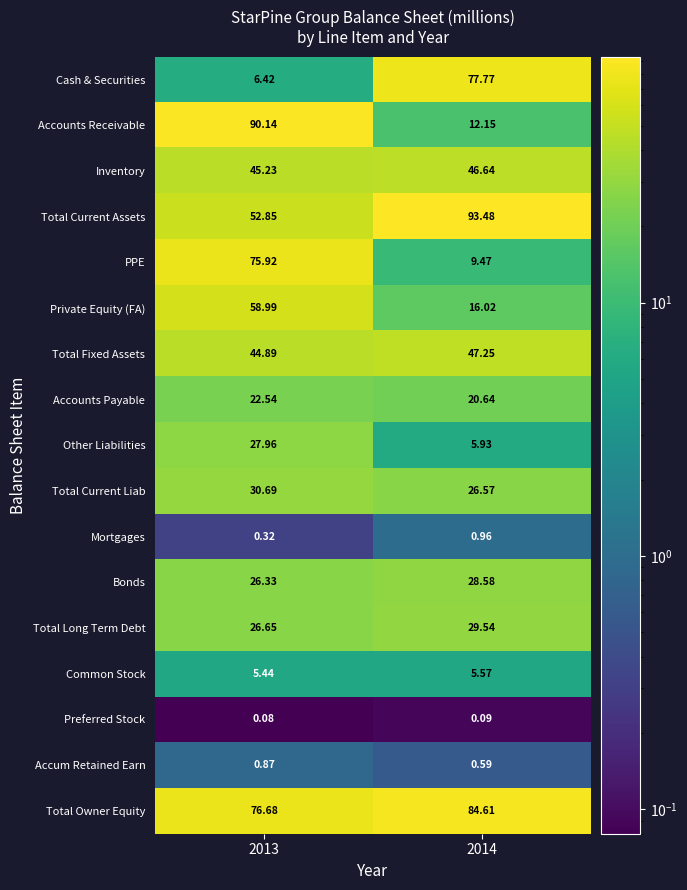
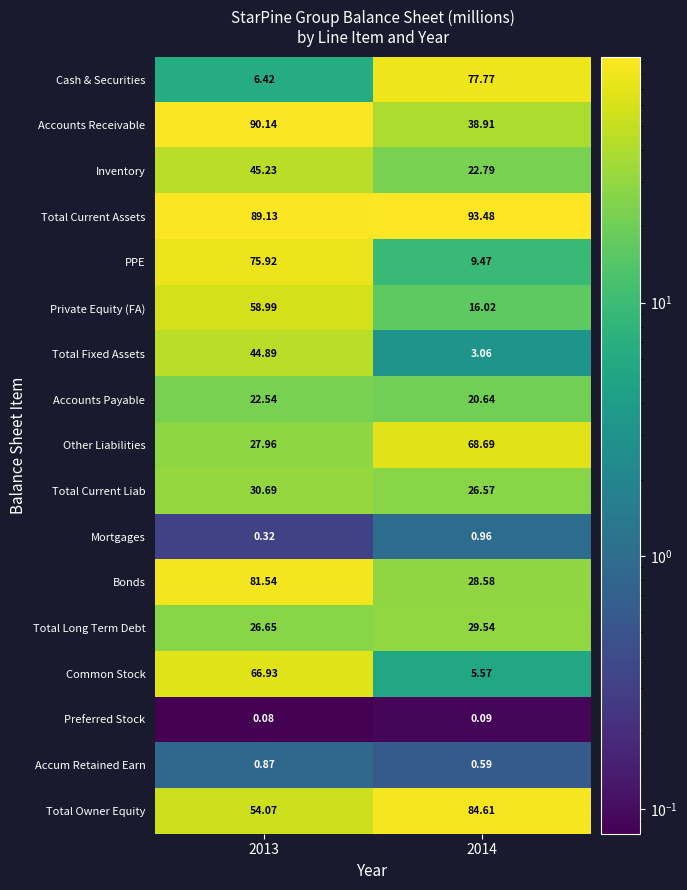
  {
    "Cash & Securities": {
      "2013": 6.42,
      "2014": 77.77
    },
    "Accounts Receivable": {
      "2013": 90.14,
-     "2014": 12.15
+     "2014": 38.91
    },
    "Inventory": {
      "2013": 45.23,
-     "2014": 46.64
+     "2014": 22.79
    },
    "Total Current Assets": {
-     "2013": 52.85,
+     "2013": 89.13,
      "2014": 93.48
    },
    "PPE": {
      "2013": 75.92,
      "2014": 9.47
    },
    "Private Equity (FA)": {
      "2013": 58.99,
      "2014": 16.02
    },
    "Total Fixed Assets": {
      "2013": 44.89,
-     "2014": 47.25
+     "2014": 3.06
    },
    "Accounts Payable": {
      "2013": 22.54,
      "2014": 20.64
    },
    "Other Liabilities": {
      "2013": 27.96,
-     "2014": 5.93
+     "2014": 68.69
    },
    "Total Current Liab": {
      "2013": 30.69,
      "2014": 26.57
    },
    "Mortgages": {
      "2013": 0.32,
      "2014": 0.96
    },
    "Bonds": {
-     "2013": 26.33,
+     "2013": 81.54,
      "2014": 28.58
    },
    "Total Long Term Debt": {
      "2013": 26.65,
      "2014": 29.54
    },
    "Common Stock": {
-     "2013": 5.44,
+     "2013": 66.93,
      "2014": 5.57
    },
    "Preferred Stock": {
      "2013": 0.08,
      "2014": 0.09
    },
    "Accum Retained Earn": {
      "2013": 0.87,
      "2014": 0.59
    },
    "Total Owner Equity": {
-     "2013": 76.68,
+     "2013": 54.07,
      "2014": 84.61
    }
  }
